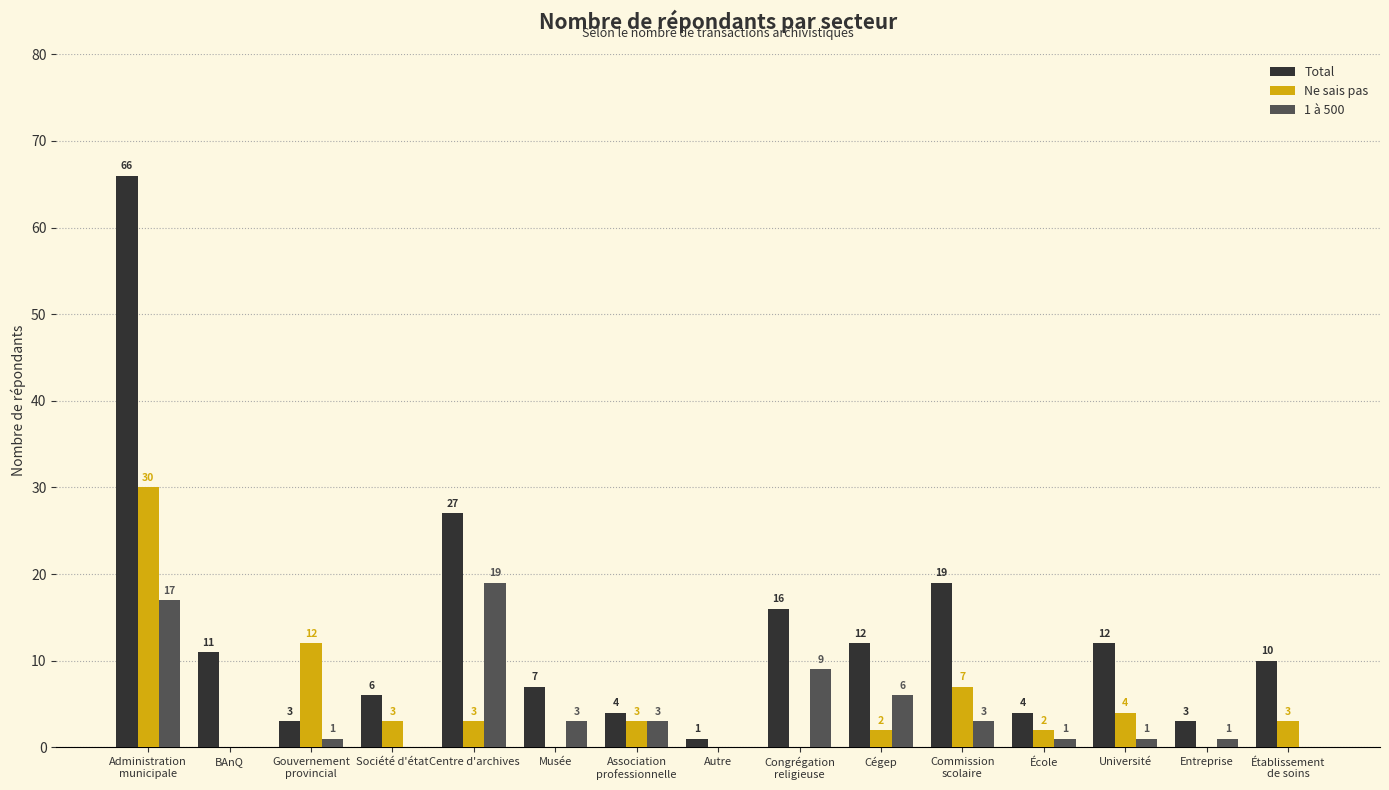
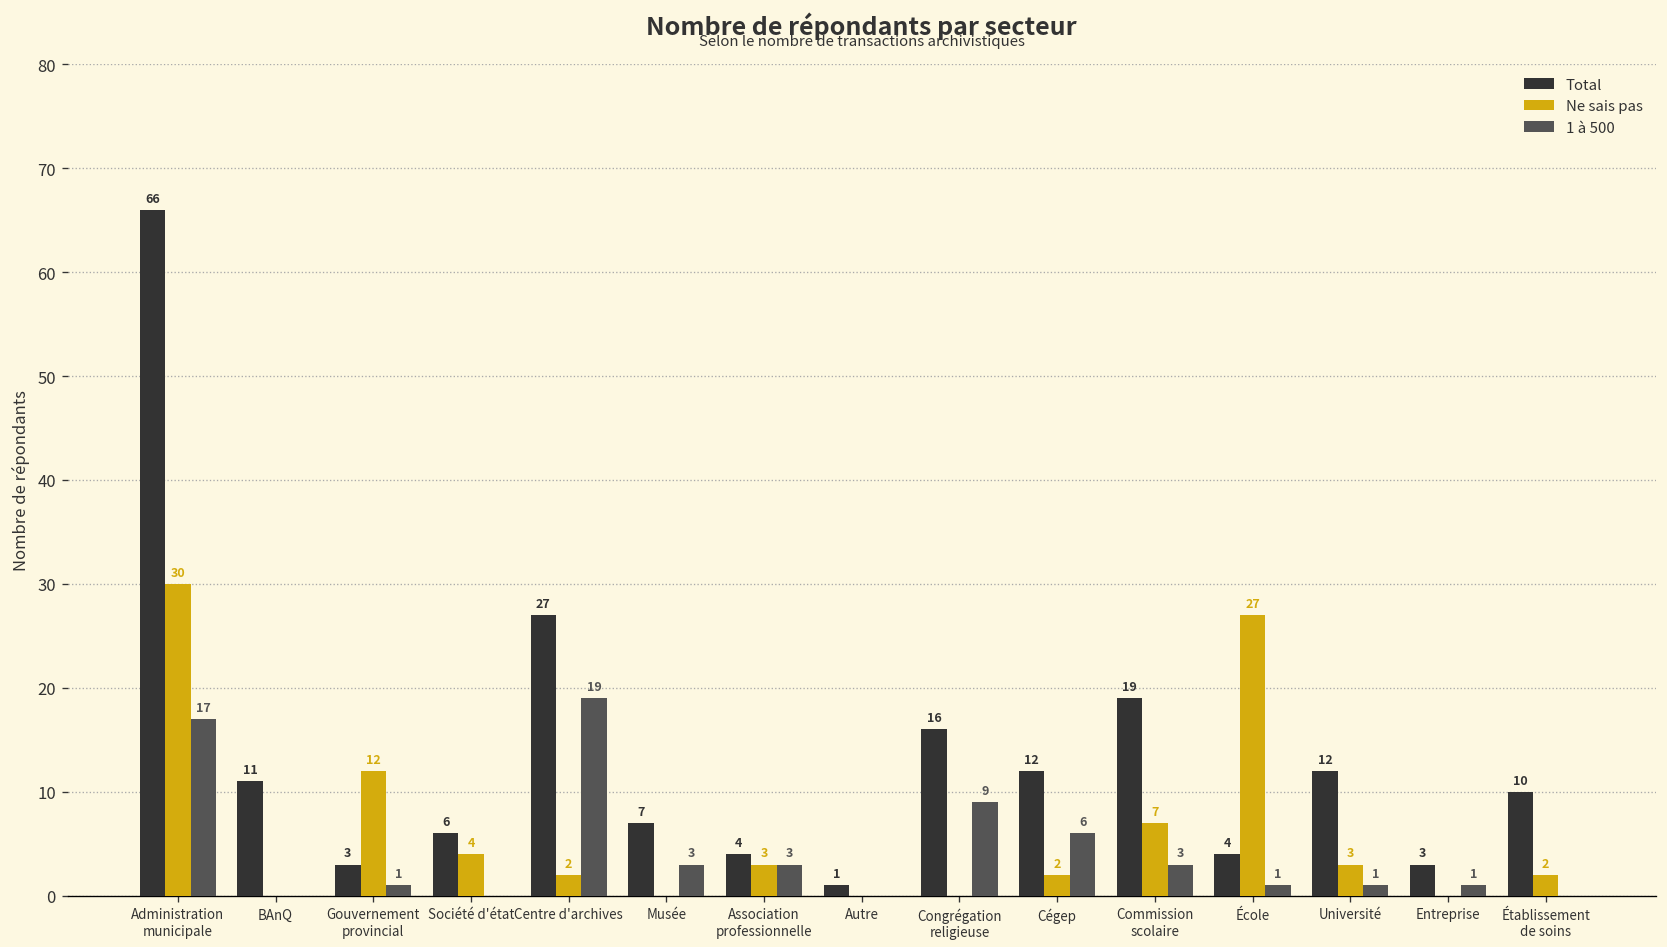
  {
    "Ne sais pas": {
      "Administration municipale": 30,
      "Gouvernement provincial": 12,
-     "Société d'état": 3,
-     "Centre d'archives": 3,
+     "Société d'état": 4,
+     "Centre d'archives": 2,
      "Association professionnelle": 3,
      "Cégep": 2,
      "Commission scolaire": 7,
-     "École": 2,
-     "Université": 4,
-     "Établissement de soins": 3
+     "École": 27,
+     "Université": 3,
+     "Établissement de soins": 2
    }
  }
